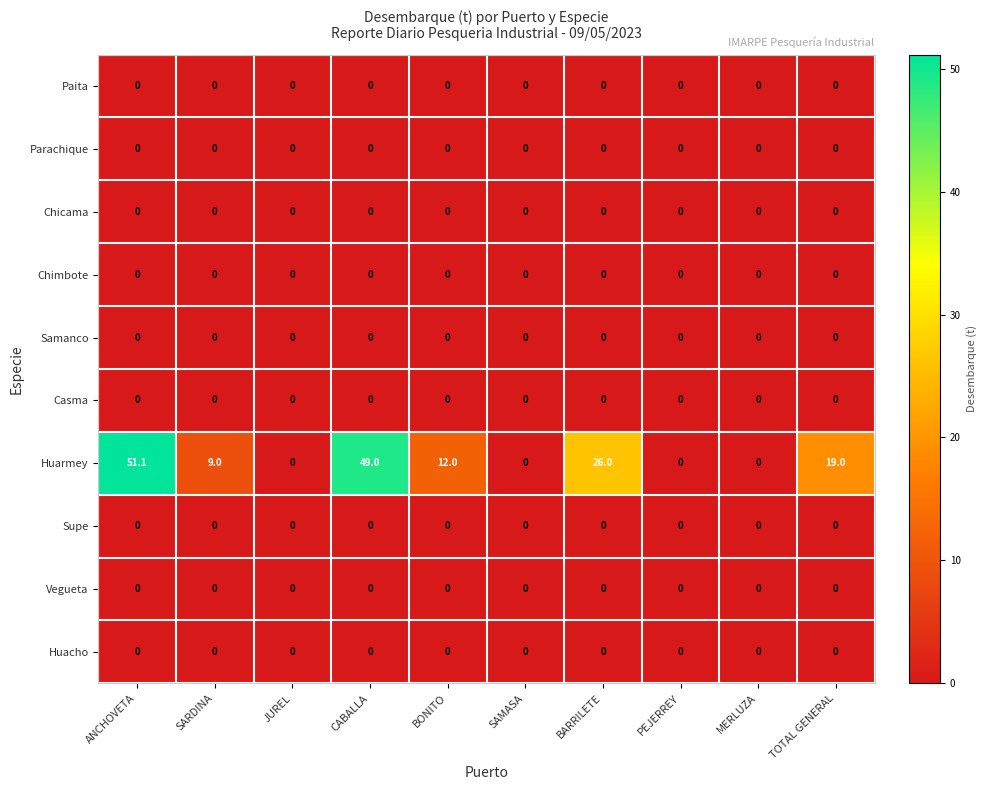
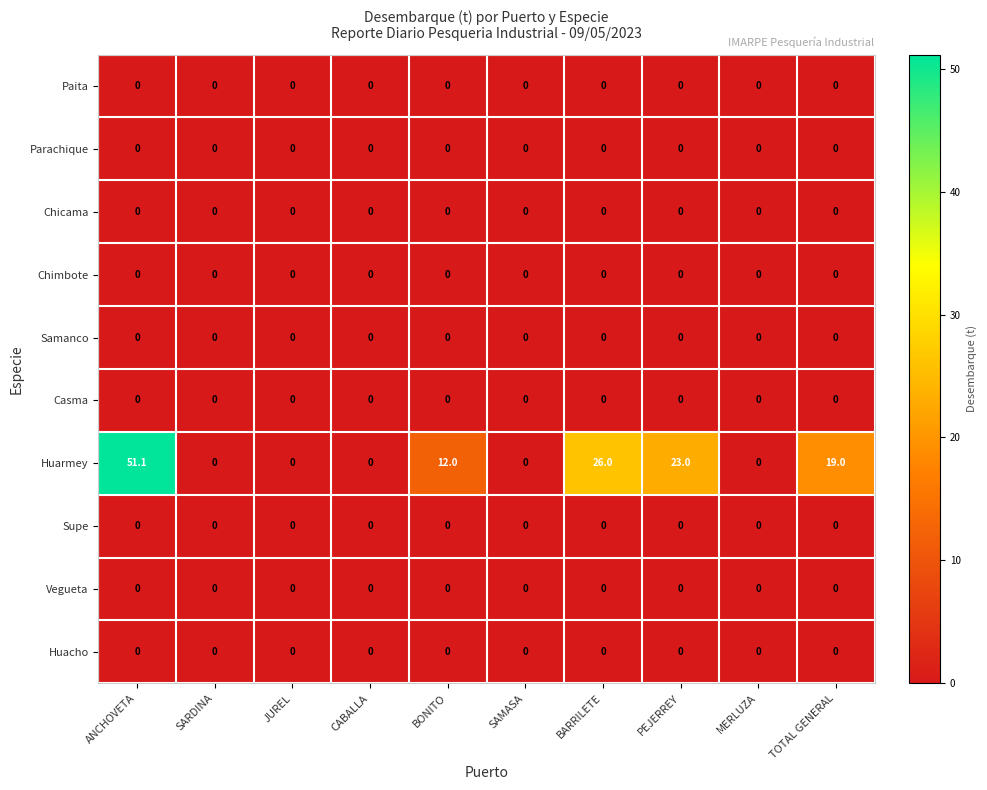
  {
    "Paita": {
      "ANCHOVETA": 0,
      "SARDINA": 0,
      "JUREL": 0,
      "CABALLA": 0,
      "BONITO": 0,
      "SAMASA": 0,
      "BARRILETE": 0,
      "PEJERREY": 0,
      "MERLUZA": 0,
      "TOTAL GENERAL": 0
    },
    "Parachique": {
      "ANCHOVETA": 0,
      "SARDINA": 0,
      "JUREL": 0,
      "CABALLA": 0,
      "BONITO": 0,
      "SAMASA": 0,
      "BARRILETE": 0,
      "PEJERREY": 0,
      "MERLUZA": 0,
      "TOTAL GENERAL": 0
    },
    "Chicama": {
      "ANCHOVETA": 0,
      "SARDINA": 0,
      "JUREL": 0,
      "CABALLA": 0,
      "BONITO": 0,
      "SAMASA": 0,
      "BARRILETE": 0,
      "PEJERREY": 0,
      "MERLUZA": 0,
      "TOTAL GENERAL": 0
    },
    "Chimbote": {
      "ANCHOVETA": 0,
      "SARDINA": 0,
      "JUREL": 0,
      "CABALLA": 0,
      "BONITO": 0,
      "SAMASA": 0,
      "BARRILETE": 0,
      "PEJERREY": 0,
      "MERLUZA": 0,
      "TOTAL GENERAL": 0
    },
    "Samanco": {
      "ANCHOVETA": 0,
      "SARDINA": 0,
      "JUREL": 0,
      "CABALLA": 0,
      "BONITO": 0,
      "SAMASA": 0,
      "BARRILETE": 0,
      "PEJERREY": 0,
      "MERLUZA": 0,
      "TOTAL GENERAL": 0
    },
    "Casma": {
      "ANCHOVETA": 0,
      "SARDINA": 0,
      "JUREL": 0,
      "CABALLA": 0,
      "BONITO": 0,
      "SAMASA": 0,
      "BARRILETE": 0,
      "PEJERREY": 0,
      "MERLUZA": 0,
      "TOTAL GENERAL": 0
    },
    "Huarmey": {
      "ANCHOVETA": 51.1,
-     "SARDINA": 9.0,
+     "SARDINA": 0,
      "JUREL": 0,
-     "CABALLA": 49.0,
+     "CABALLA": 0,
      "BONITO": 12.0,
      "SAMASA": 0,
      "BARRILETE": 26.0,
-     "PEJERREY": 0,
+     "PEJERREY": 23.0,
      "MERLUZA": 0,
      "TOTAL GENERAL": 19.0
    },
    "Supe": {
      "ANCHOVETA": 0,
      "SARDINA": 0,
      "JUREL": 0,
      "CABALLA": 0,
      "BONITO": 0,
      "SAMASA": 0,
      "BARRILETE": 0,
      "PEJERREY": 0,
      "MERLUZA": 0,
      "TOTAL GENERAL": 0
    },
    "Vegueta": {
      "ANCHOVETA": 0,
      "SARDINA": 0,
      "JUREL": 0,
      "CABALLA": 0,
      "BONITO": 0,
      "SAMASA": 0,
      "BARRILETE": 0,
      "PEJERREY": 0,
      "MERLUZA": 0,
      "TOTAL GENERAL": 0
    },
    "Huacho": {
      "ANCHOVETA": 0,
      "SARDINA": 0,
      "JUREL": 0,
      "CABALLA": 0,
      "BONITO": 0,
      "SAMASA": 0,
      "BARRILETE": 0,
      "PEJERREY": 0,
      "MERLUZA": 0,
      "TOTAL GENERAL": 0
    }
  }
